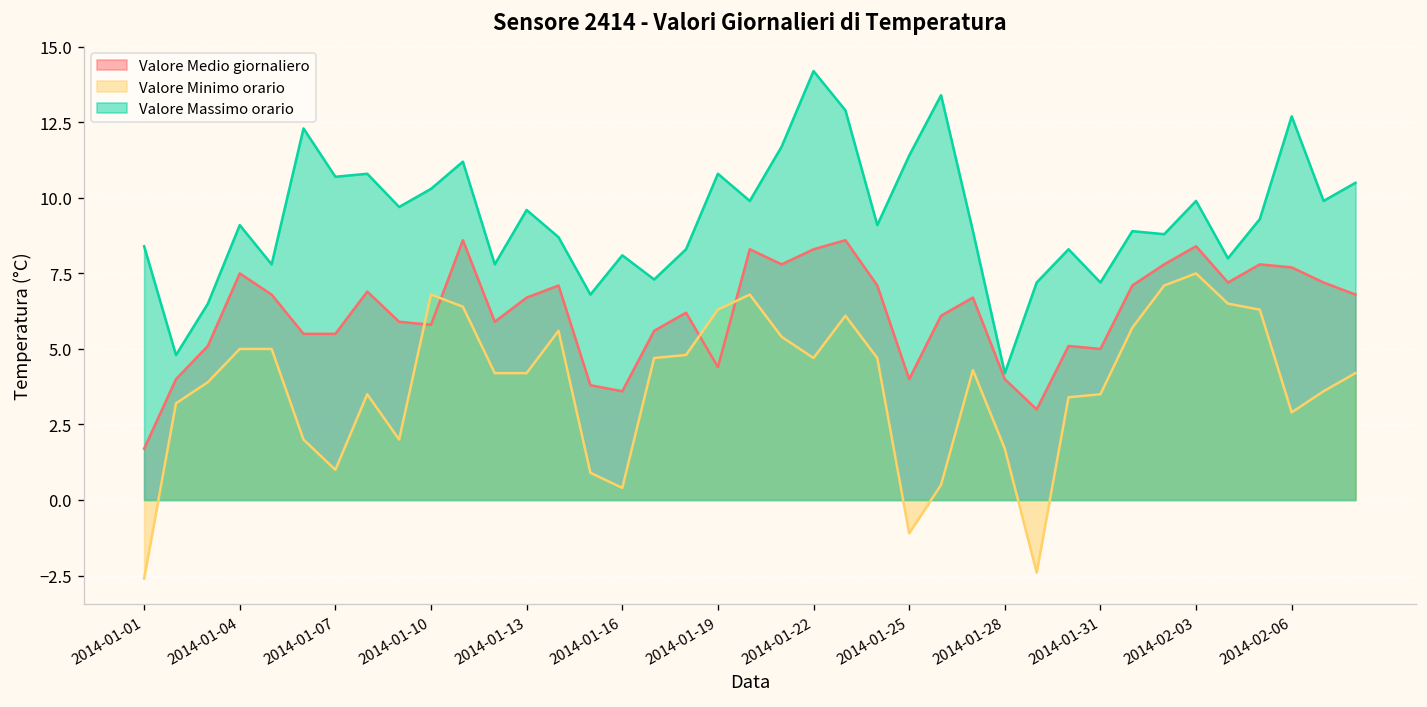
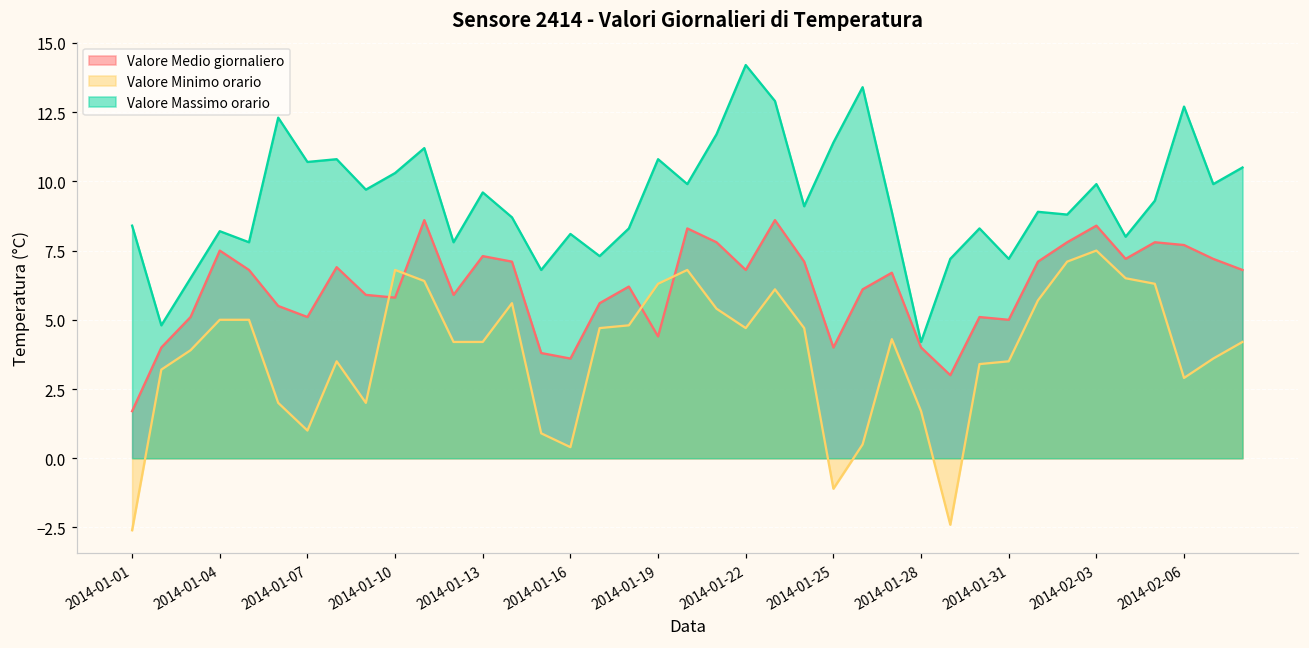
  {
    "Valore Medio giornaliero": {
      "2014-01-01": 1.7,
      "2014-01-04": 7.5,
-     "2014-01-07": 5.5,
+     "2014-01-07": 5.1,
      "2014-01-10": 5.8,
-     "2014-01-13": 6.7,
+     "2014-01-13": 7.3,
      "2014-01-16": 3.6,
      "2014-01-19": 4.4,
-     "2014-01-22": 8.3,
+     "2014-01-22": 6.8,
      "2014-01-25": 4.0,
      "2014-01-28": 4.0,
      "2014-01-31": 5.0,
      "2014-02-03": 8.4,
      "2014-02-06": 7.7
    },
    "Valore Massimo orario": {
      "2014-01-01": 8.4,
-     "2014-01-04": 9.1,
+     "2014-01-04": 8.2,
      "2014-01-07": 10.7,
      "2014-01-10": 10.3,
      "2014-01-13": 9.6,
      "2014-01-16": 8.1,
      "2014-01-19": 10.8,
      "2014-01-22": 14.2,
      "2014-01-25": 11.4,
      "2014-01-28": 4.2,
      "2014-01-31": 7.2,
      "2014-02-03": 9.9,
      "2014-02-06": 12.7
    }
  }
